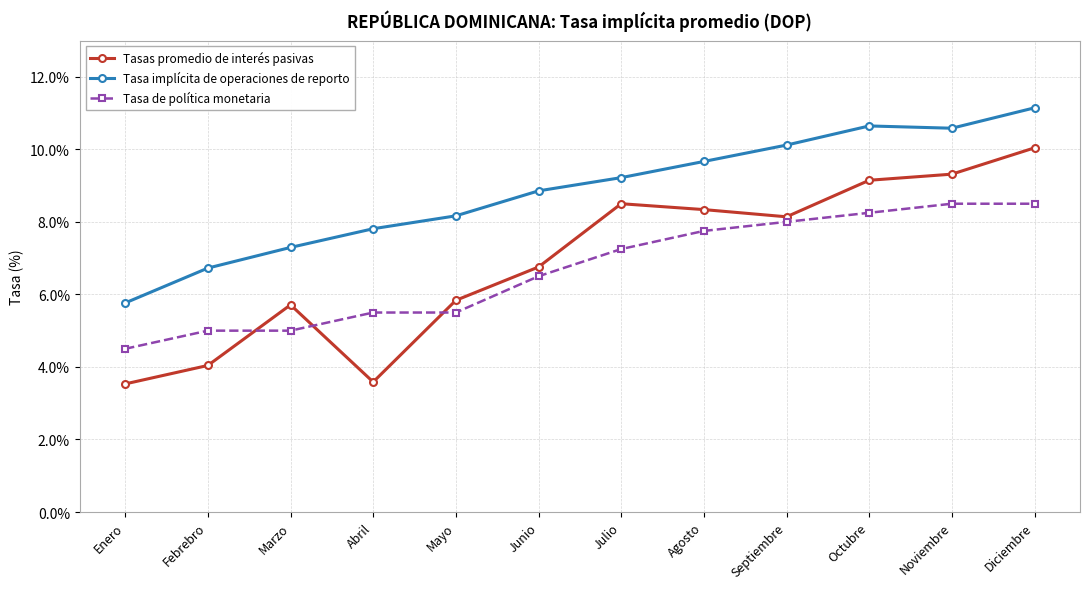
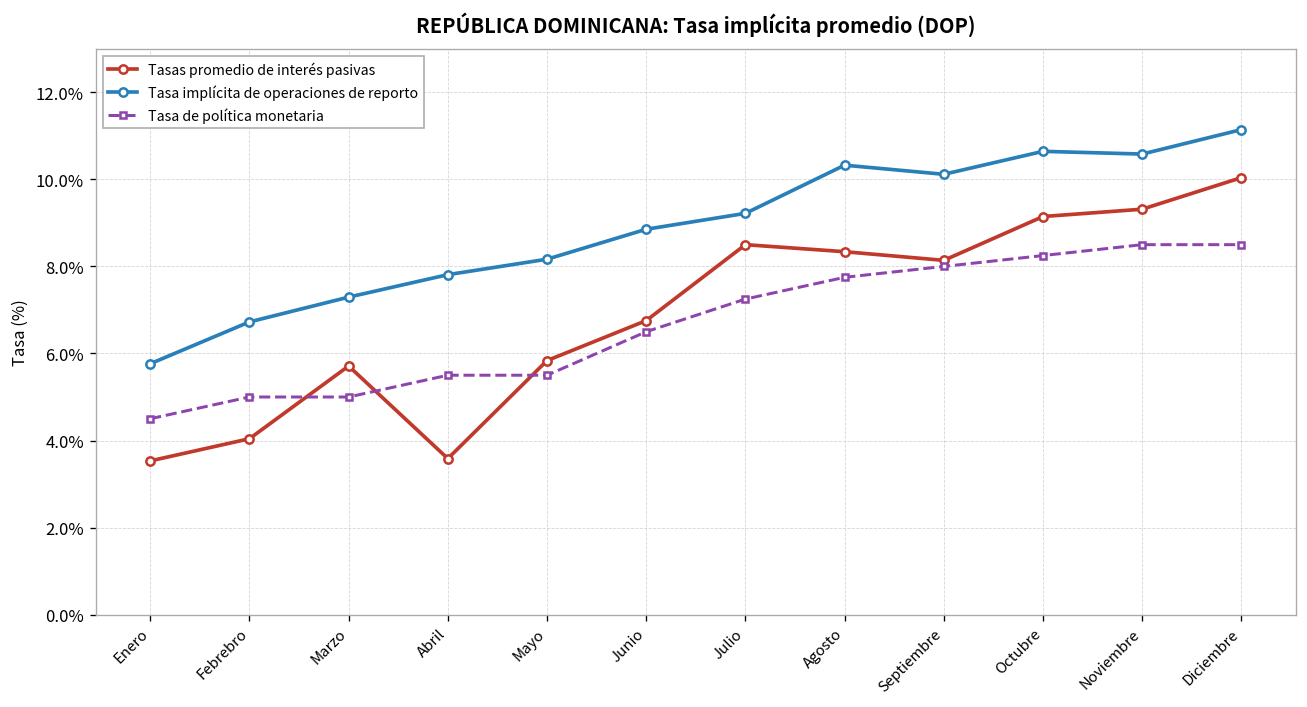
  {
    "Tasas promedio de interés pasivas": {
      "Enero": "3.5%",
      "Febrebro": "4.0%",
      "Marzo": "5.7%",
      "Abril": "3.6%",
      "Mayo": "5.8%",
      "Junio": "6.8%",
      "Julio": "8.5%",
      "Agosto": "8.3%",
      "Septiembre": "8.1%",
      "Octubre": "9.1%",
      "Noviembre": "9.3%",
      "Diciembre": "10.0%"
    },
    "Tasa implícita de operaciones de reporto": {
      "Enero": "5.8%",
      "Febrebro": "6.7%",
      "Marzo": "7.3%",
      "Abril": "7.8%",
      "Mayo": "8.2%",
      "Junio": "8.9%",
      "Julio": "9.2%",
-     "Agosto": "9.7%",
+     "Agosto": "10.3%",
      "Septiembre": "10.1%",
      "Octubre": "10.6%",
      "Noviembre": "10.6%",
      "Diciembre": "11.1%"
    },
    "Tasa de política monetaria": {
      "Enero": "4.5%",
      "Febrebro": "5.0%",
      "Marzo": "5.0%",
      "Abril": "5.5%",
      "Mayo": "5.5%",
      "Junio": "6.5%",
      "Julio": "7.3%",
      "Agosto": "7.8%",
      "Septiembre": "8.0%",
      "Octubre": "8.3%",
      "Noviembre": "8.5%",
      "Diciembre": "8.5%"
    }
  }
